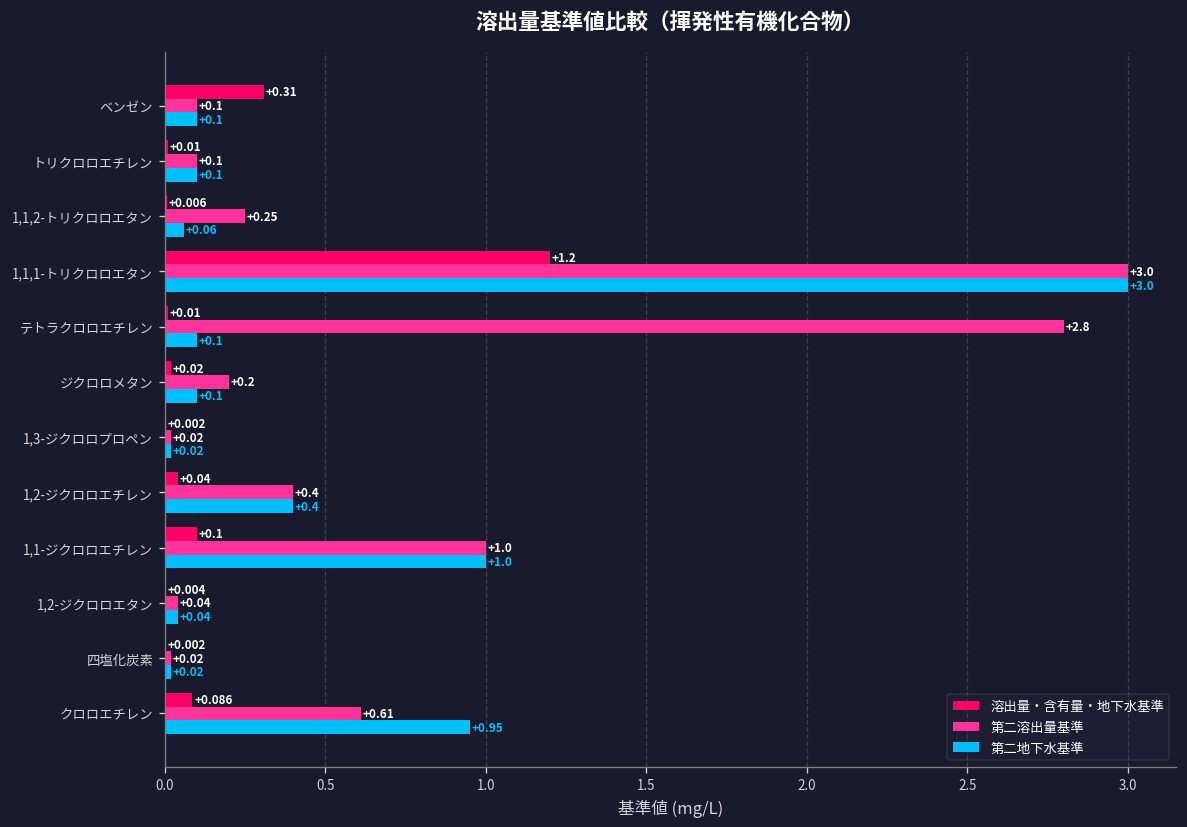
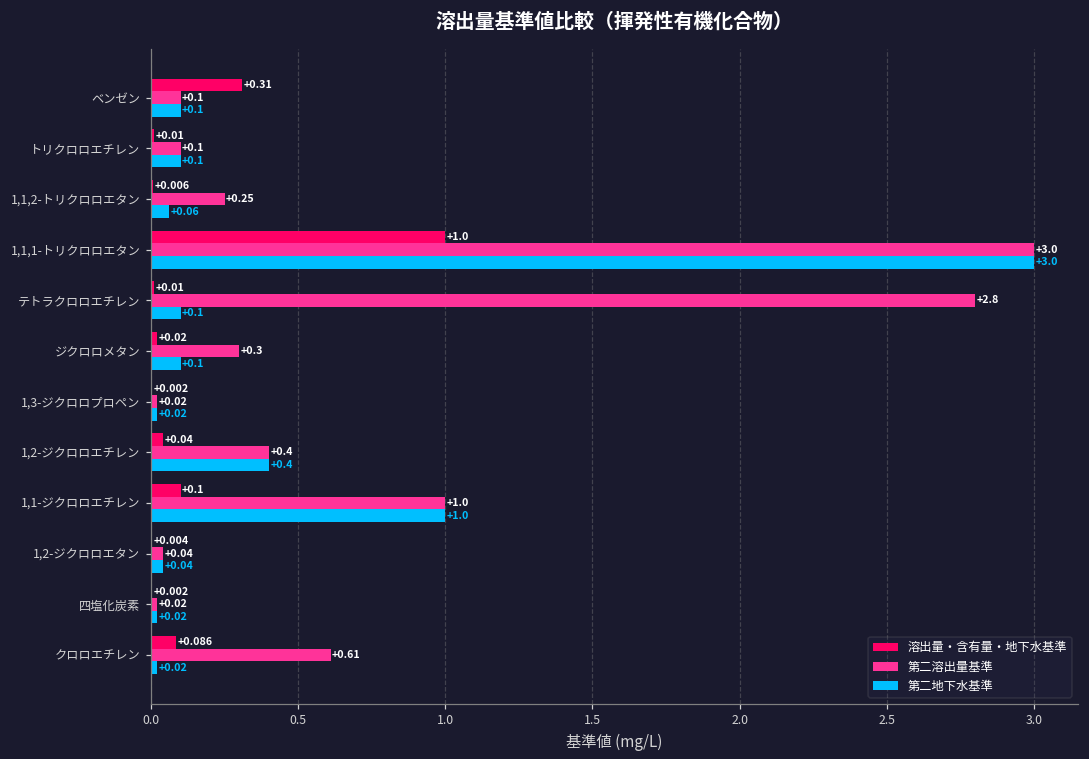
  {
    "溶出量・含有量・地下水基準": {
      "ベンゼン": "+0.31",
      "トリクロロエチレン": "+0.01",
      "1,1,2-トリクロロエタン": "+0.006",
-     "1,1,1-トリクロロエタン": "+1.2",
+     "1,1,1-トリクロロエタン": "+1.0",
      "テトラクロロエチレン": "+0.01",
      "ジクロロメタン": "+0.02",
      "1,3-ジクロロプロペン": "+0.002",
      "1,2-ジクロロエチレン": "+0.04",
      "1,1-ジクロロエチレン": "+0.1",
      "1,2-ジクロロエタン": "+0.004",
      "四塩化炭素": "+0.002",
      "クロロエチレン": "+0.086"
    },
    "第二溶出量基準": {
      "ベンゼン": "+0.1",
      "トリクロロエチレン": "+0.1",
      "1,1,2-トリクロロエタン": "+0.25",
      "1,1,1-トリクロロエタン": "+3.0",
      "テトラクロロエチレン": "+2.8",
-     "ジクロロメタン": "+0.2",
+     "ジクロロメタン": "+0.3",
      "1,3-ジクロロプロペン": "+0.02",
      "1,2-ジクロロエチレン": "+0.4",
      "1,1-ジクロロエチレン": "+1.0",
      "1,2-ジクロロエタン": "+0.04",
      "四塩化炭素": "+0.02",
      "クロロエチレン": "+0.61"
    },
    "第二地下水基準": {
      "ベンゼン": "+0.1",
      "トリクロロエチレン": "+0.1",
      "1,1,2-トリクロロエタン": "+0.06",
      "1,1,1-トリクロロエタン": "+3.0",
      "テトラクロロエチレン": "+0.1",
      "ジクロロメタン": "+0.1",
      "1,3-ジクロロプロペン": "+0.02",
      "1,2-ジクロロエチレン": "+0.4",
      "1,1-ジクロロエチレン": "+1.0",
      "1,2-ジクロロエタン": "+0.04",
      "四塩化炭素": "+0.02",
-     "クロロエチレン": "+0.95"
+     "クロロエチレン": "+0.02"
    }
  }
